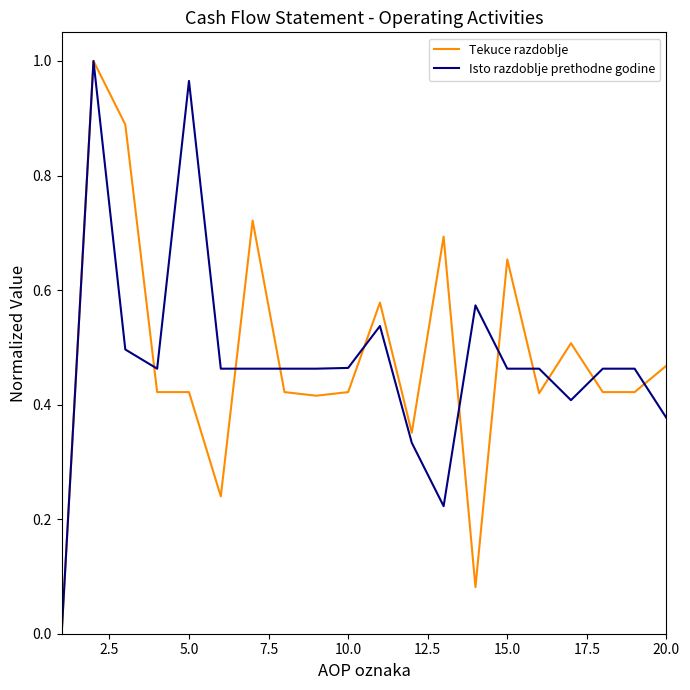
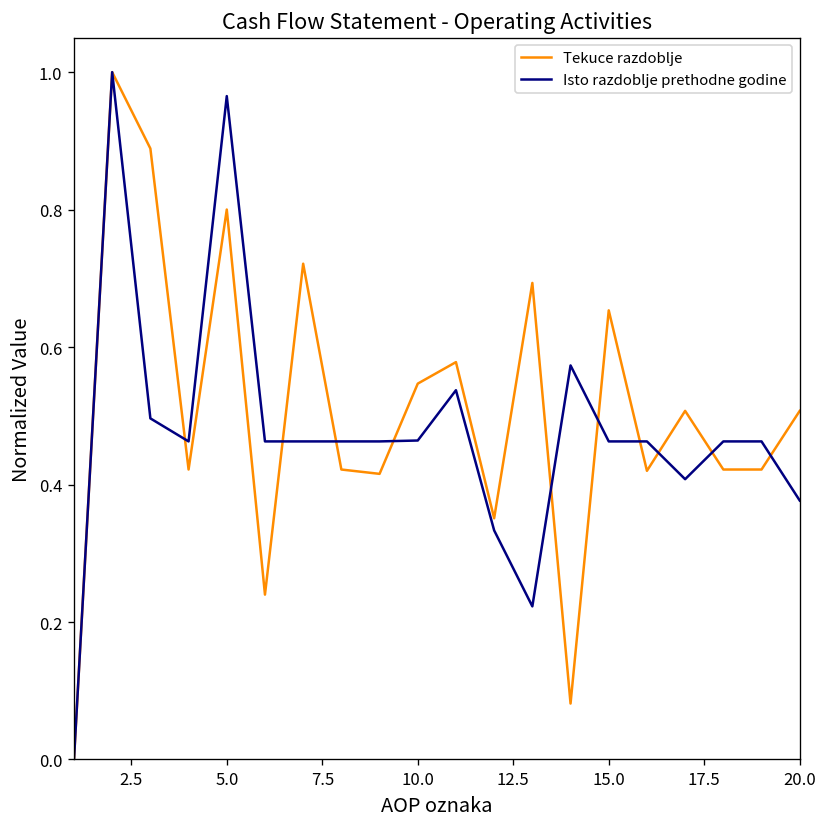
  {
    "Tekuce razdoblje": {
-     "5.0": 0.42,
-     "10.0": 0.42,
+     "5.0": 0.80,
+     "10.0": 0.55,
      "15.0": 0.65,
-     "20.0": 0.47
+     "20.0": 0.51
    },
    "Isto razdoblje prethodne godine": {
      "5.0": 0.97,
      "10.0": 0.46,
      "15.0": 0.46,
      "20.0": 0.38
    }
  }
